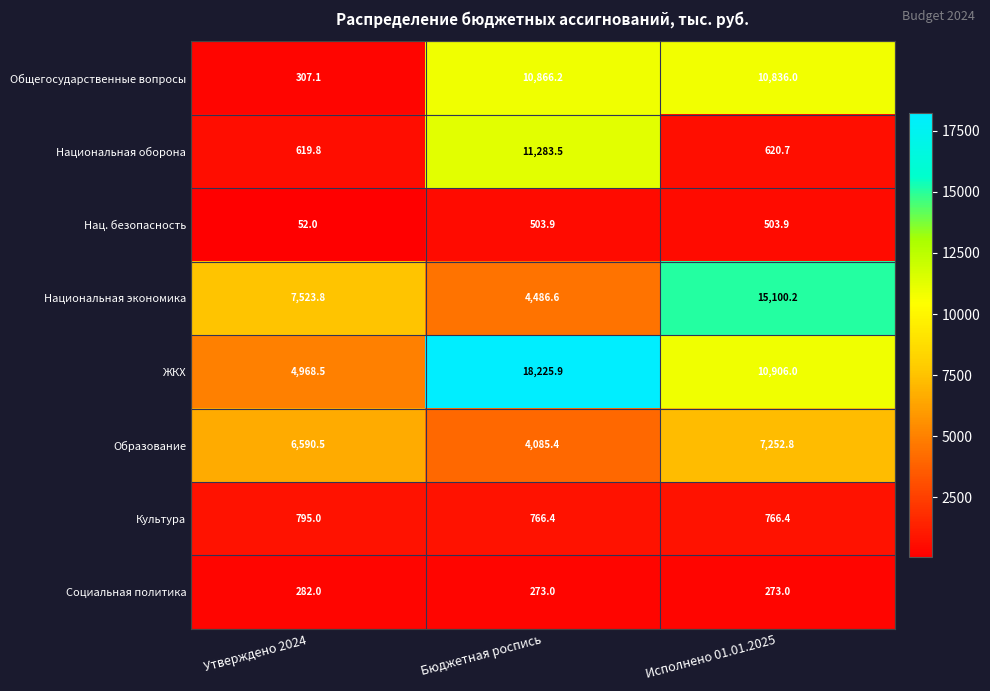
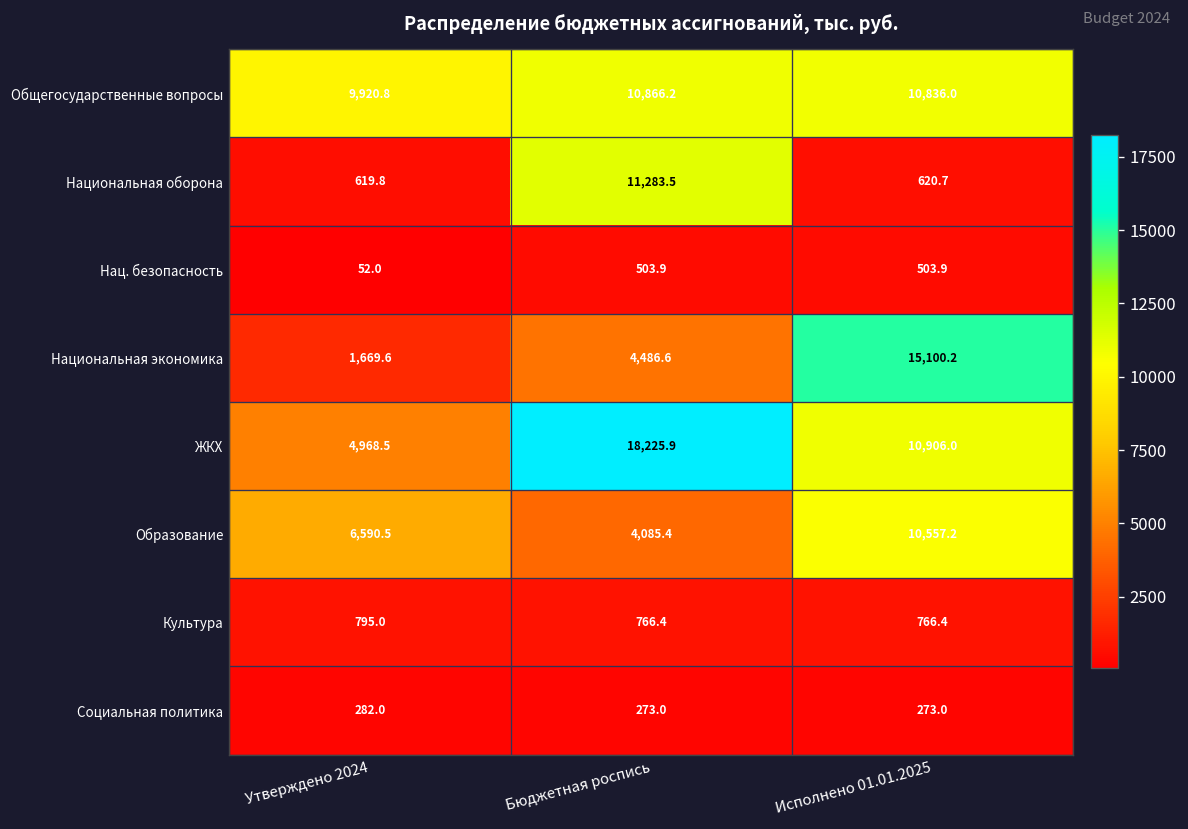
  {
    "Общегосударственные вопросы": {
-     "Утверждено 2024": "307.1",
+     "Утверждено 2024": "9,920.8",
      "Бюджетная роспись": "10,866.2",
      "Исполнено 01.01.2025": "10,836.0"
    },
    "Национальная оборона": {
      "Утверждено 2024": "619.8",
      "Бюджетная роспись": "11,283.5",
      "Исполнено 01.01.2025": "620.7"
    },
    "Нац. безопасность": {
      "Утверждено 2024": "52.0",
      "Бюджетная роспись": "503.9",
      "Исполнено 01.01.2025": "503.9"
    },
    "Национальная экономика": {
-     "Утверждено 2024": "7,523.8",
+     "Утверждено 2024": "1,669.6",
      "Бюджетная роспись": "4,486.6",
      "Исполнено 01.01.2025": "15,100.2"
    },
    "ЖКХ": {
      "Утверждено 2024": "4,968.5",
      "Бюджетная роспись": "18,225.9",
      "Исполнено 01.01.2025": "10,906.0"
    },
    "Образование": {
      "Утверждено 2024": "6,590.5",
      "Бюджетная роспись": "4,085.4",
-     "Исполнено 01.01.2025": "7,252.8"
+     "Исполнено 01.01.2025": "10,557.2"
    },
    "Культура": {
      "Утверждено 2024": "795.0",
      "Бюджетная роспись": "766.4",
      "Исполнено 01.01.2025": "766.4"
    },
    "Социальная политика": {
      "Утверждено 2024": "282.0",
      "Бюджетная роспись": "273.0",
      "Исполнено 01.01.2025": "273.0"
    }
  }
